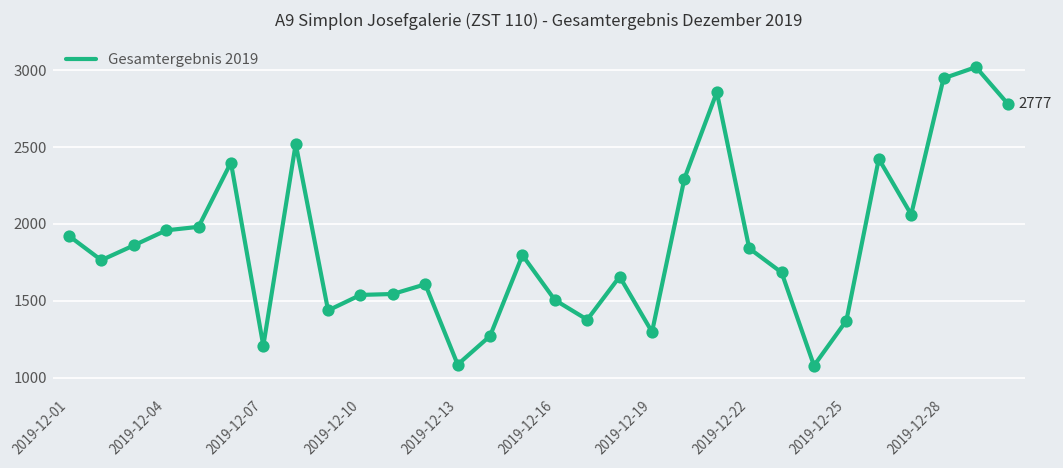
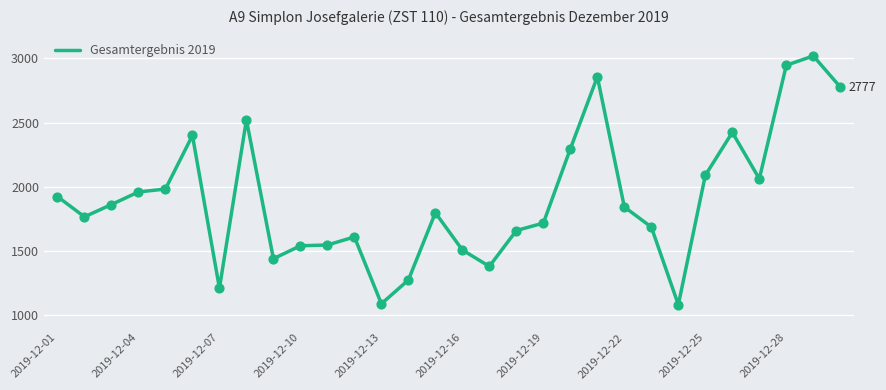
  {
    "2019-12-01": 1920,
    "2019-12-04": 1960,
    "2019-12-07": 1210,
    "2019-12-10": 1540,
    "2019-12-13": 1090,
    "2019-12-16": 1510,
-   "2019-12-19": 1300,
+   "2019-12-19": 1720,
    "2019-12-22": 1840,
-   "2019-12-25": 1370,
+   "2019-12-25": 2090,
    "2019-12-28": 2950
  }
